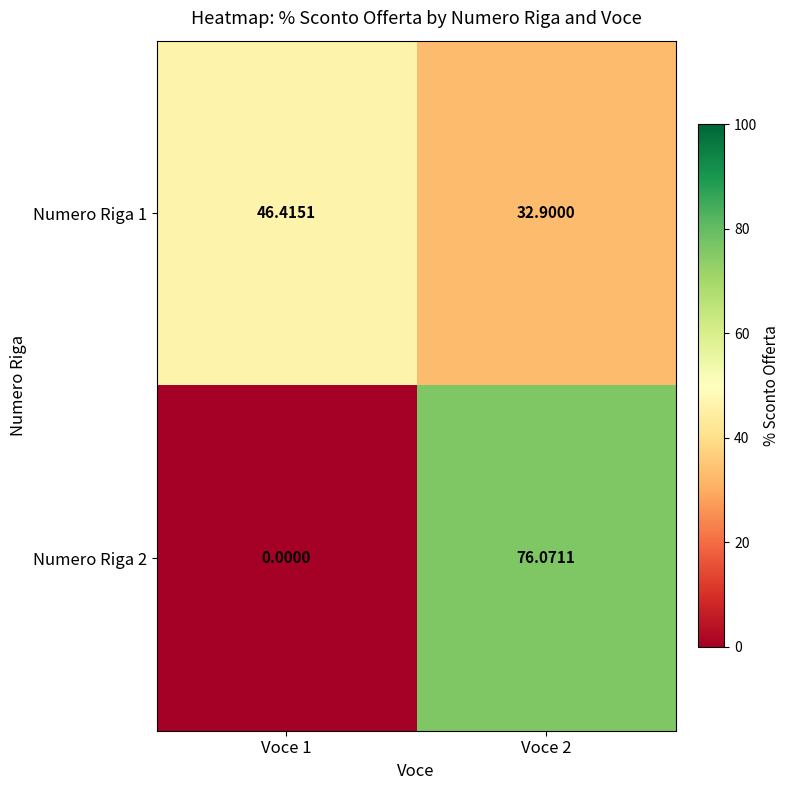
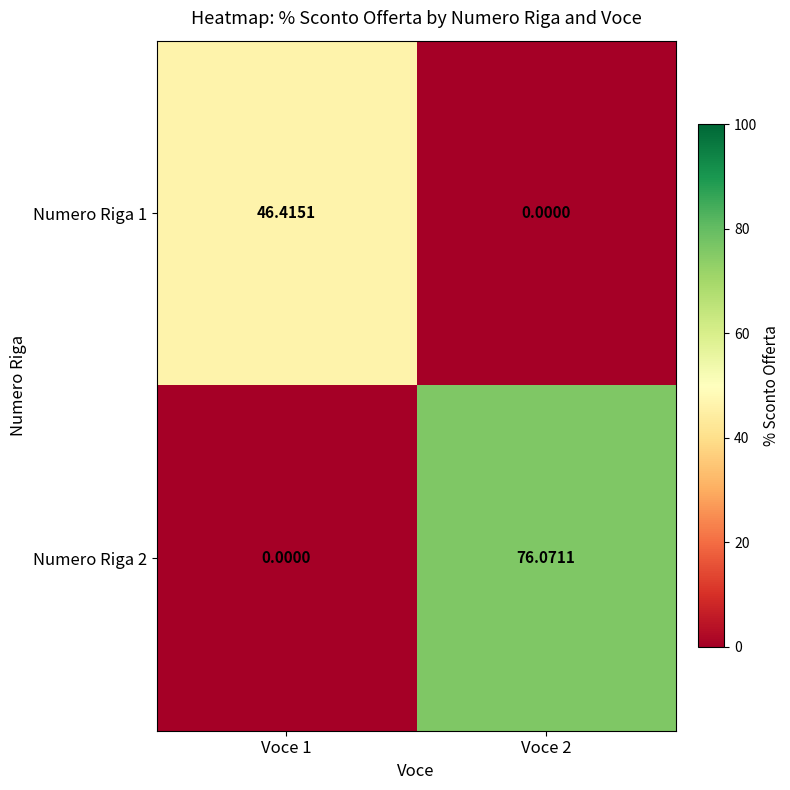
  {
    "Numero Riga 1": {
      "Voce 1": 46.4151,
-     "Voce 2": 32.9000
+     "Voce 2": 0.0000
    },
    "Numero Riga 2": {
      "Voce 1": 0.0000,
      "Voce 2": 76.0711
    }
  }
